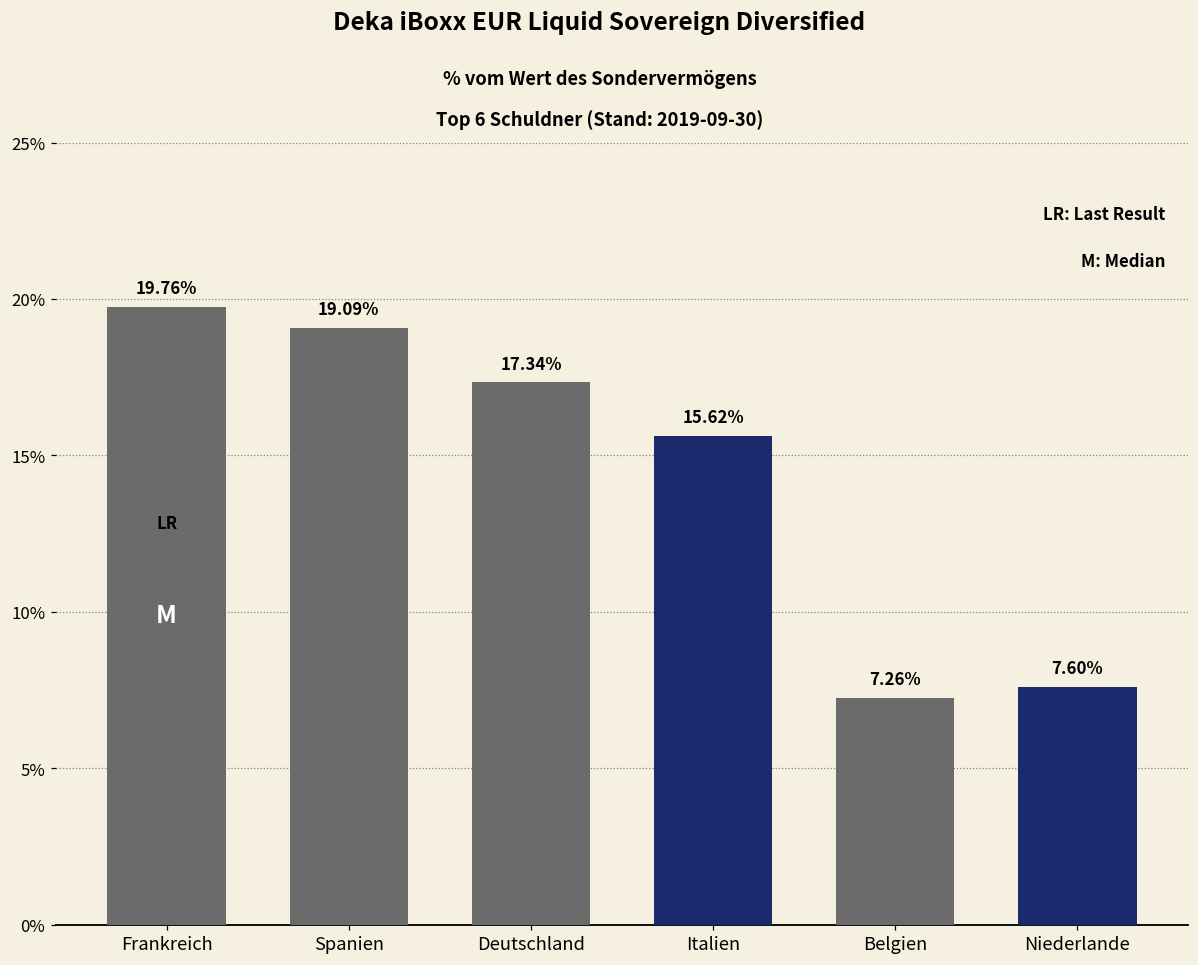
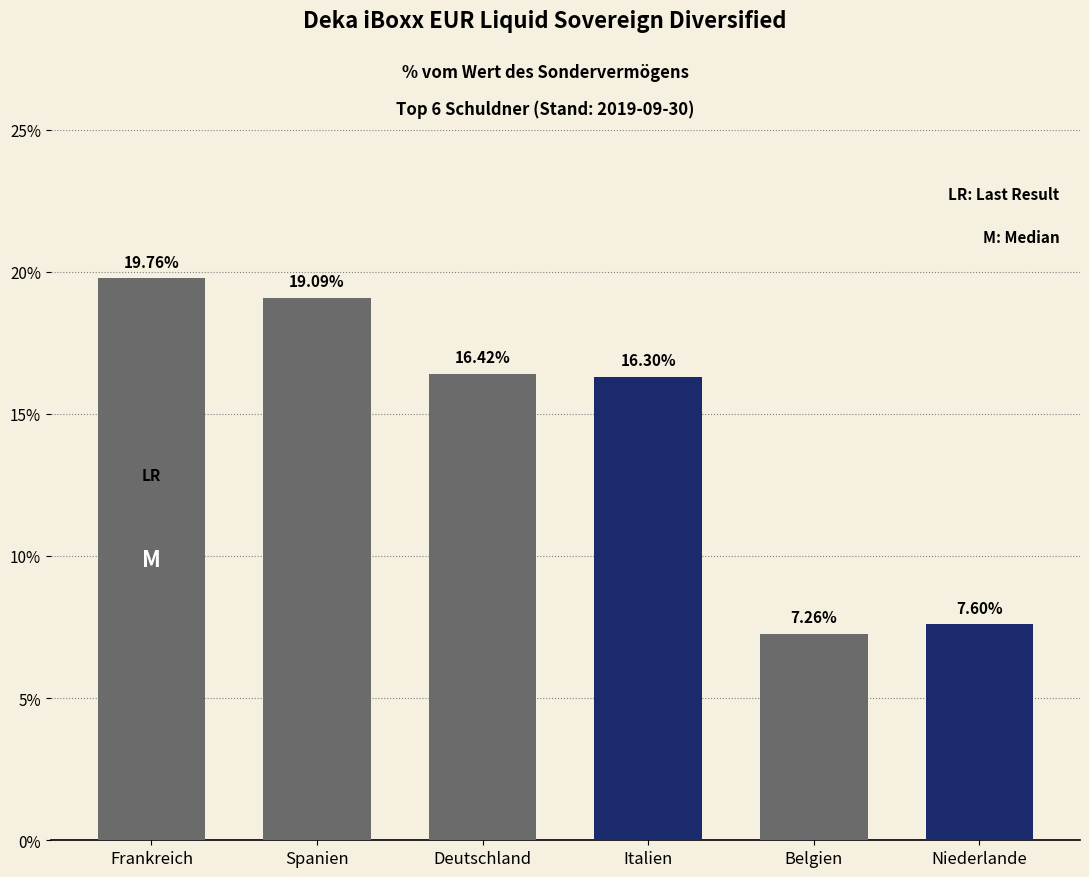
  {
    "Frankreich": "19.76%",
    "Spanien": "19.09%",
-   "Deutschland": "17.34%",
-   "Italien": "15.62%",
+   "Deutschland": "16.42%",
+   "Italien": "16.30%",
    "Belgien": "7.26%",
    "Niederlande": "7.60%"
  }
